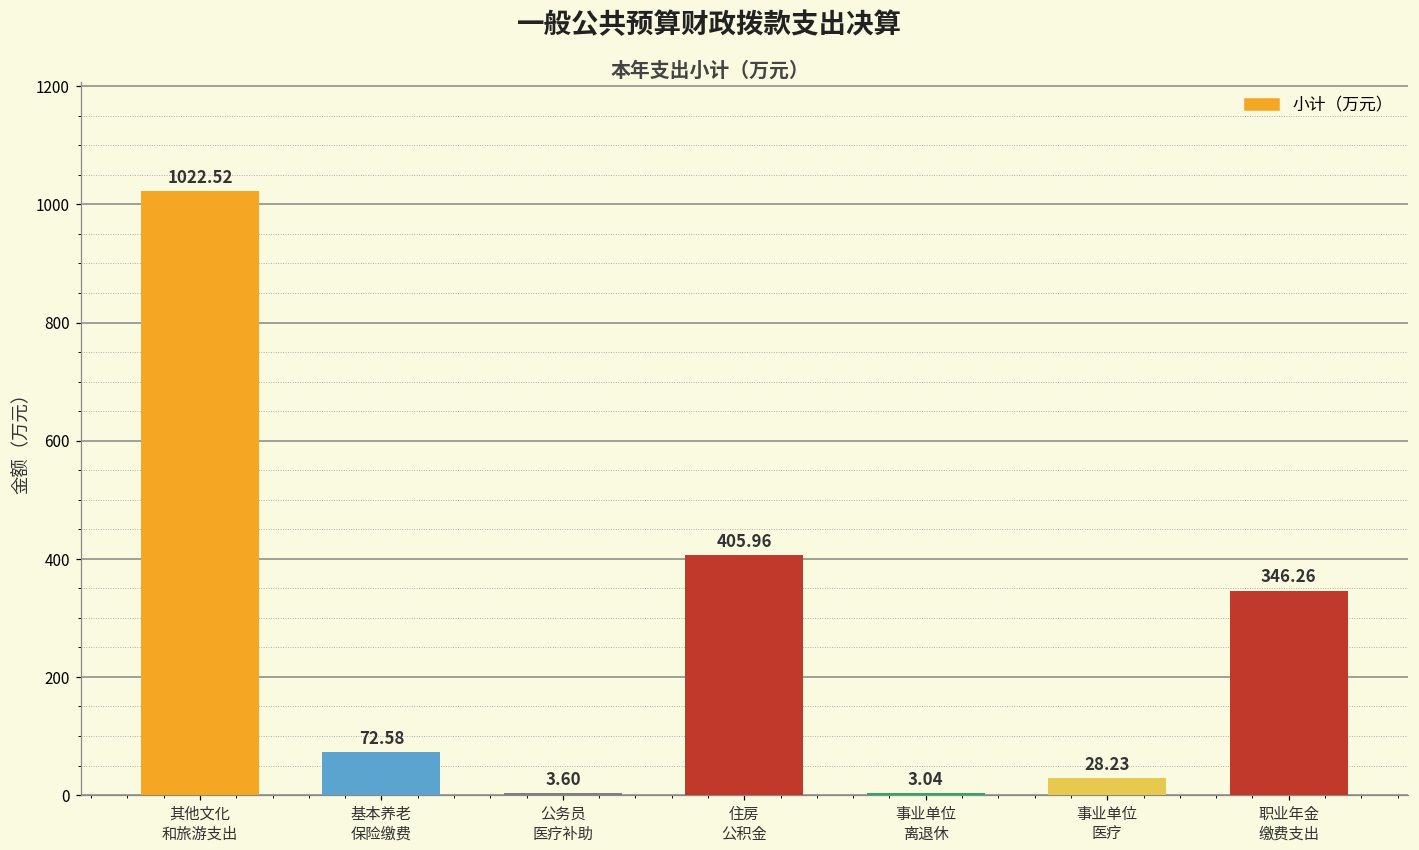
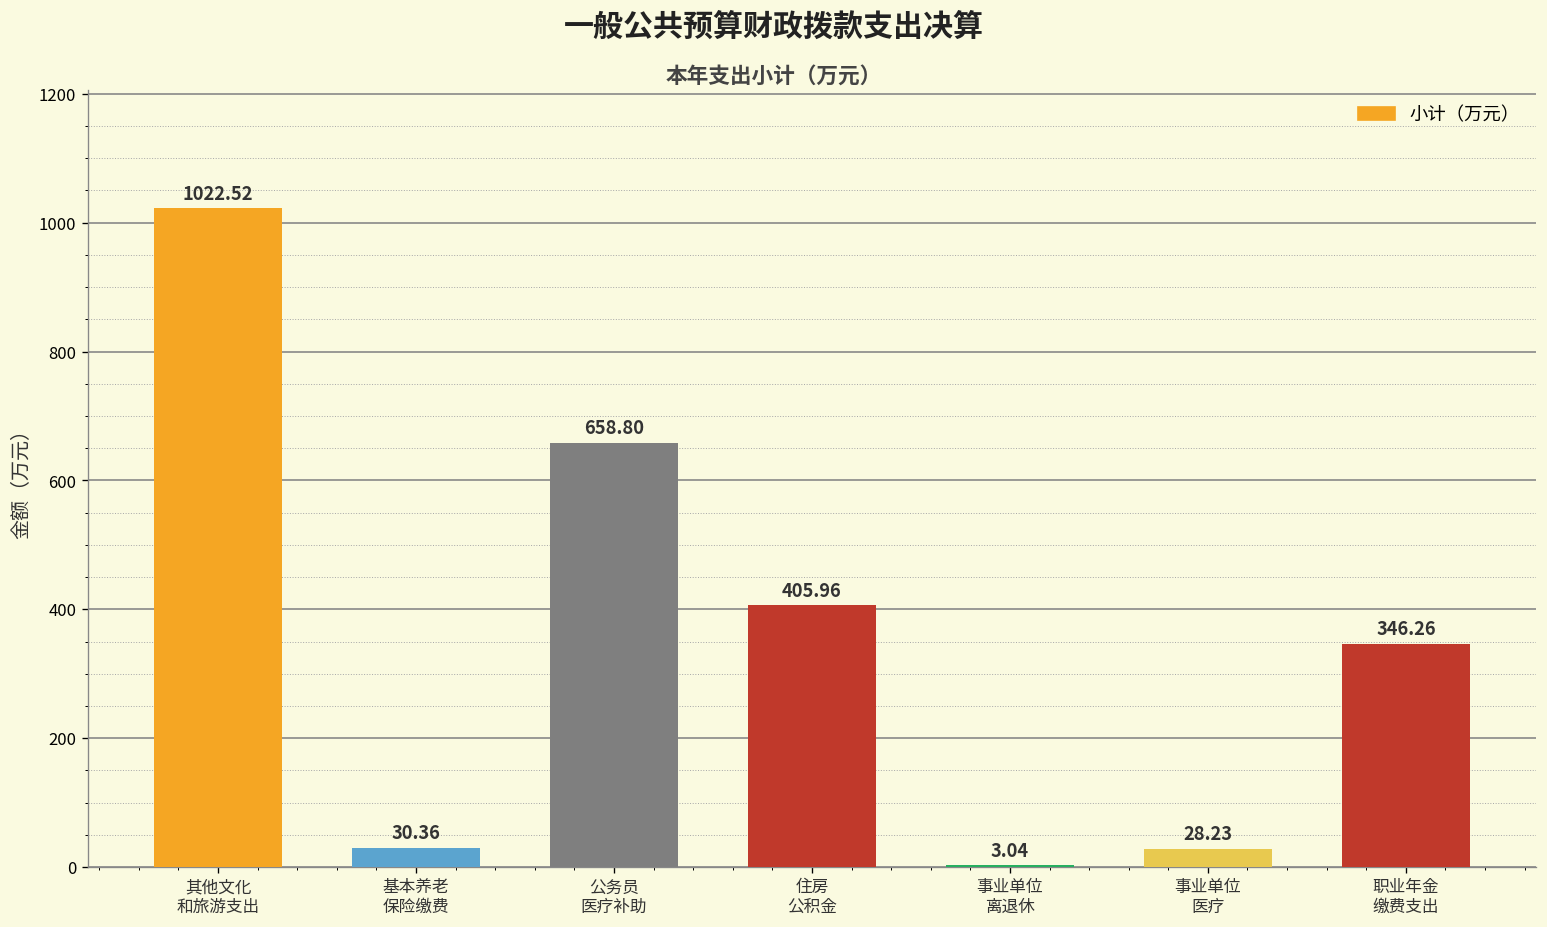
  {
    "其他文化 和旅游支出": 1022.52,
-   "基本养老 保险缴费": 72.58,
-   "公务员 医疗补助": 3.60,
+   "基本养老 保险缴费": 30.36,
+   "公务员 医疗补助": 658.80,
    "住房 公积金": 405.96,
    "事业单位 离退休": 3.04,
    "事业单位 医疗": 28.23,
    "职业年金 缴费支出": 346.26
  }
